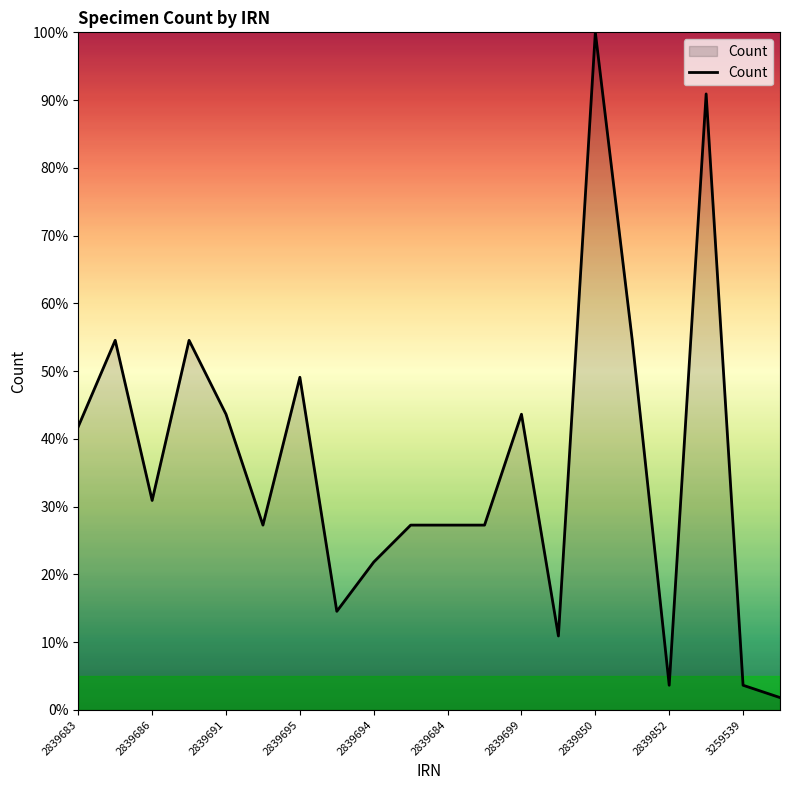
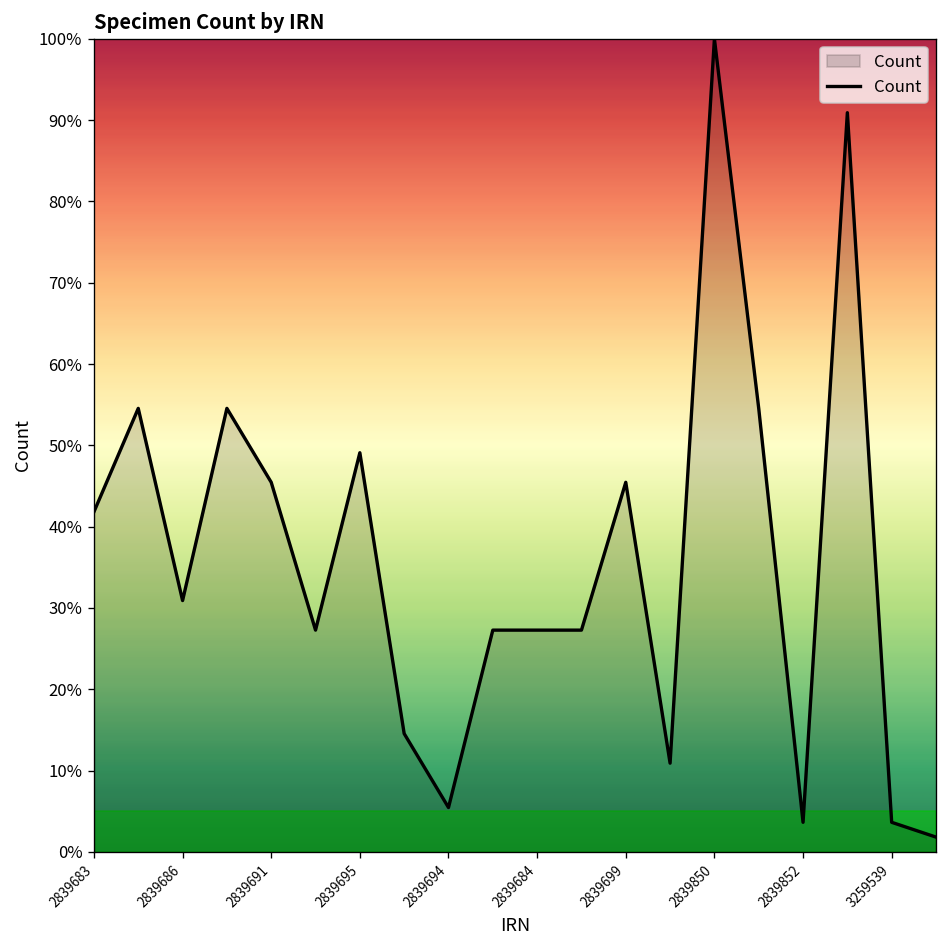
  {
    "2839683": "42%",
    "2839686": "31%",
-   "2839691": "44%",
+   "2839691": "45%",
    "2839695": "49%",
-   "2839694": "22%",
+   "2839694": "5%",
    "2839684": "27%",
-   "2839699": "44%",
+   "2839699": "45%",
    "2839850": "100%"
  }
